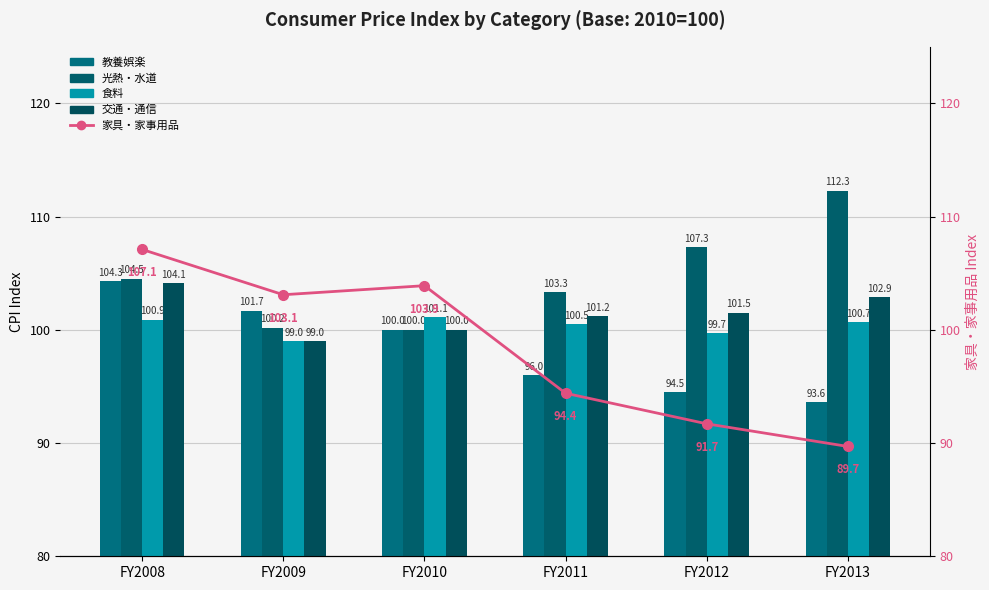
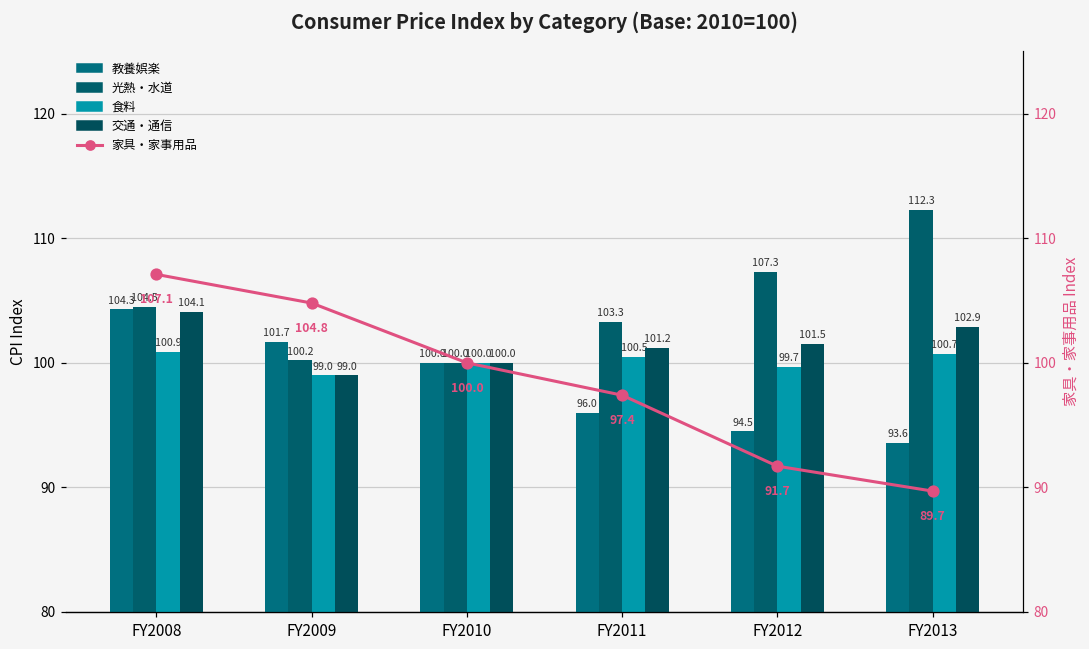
  {
    "食料": {
      "FY2008": 100.9,
      "FY2009": 99.0,
-     "FY2010": 101.1,
+     "FY2010": 100.0,
      "FY2011": 100.5,
      "FY2012": 99.7,
      "FY2013": 100.7
    },
    "家具・家事用品": {
-     "FY2009": 103.1,
-     "FY2010": 103.9,
-     "FY2011": 94.4,
+     "FY2009": 104.8,
+     "FY2010": 100.0,
+     "FY2011": 97.4,
      "FY2012": 91.7,
      "FY2013": 89.7
    }
  }
